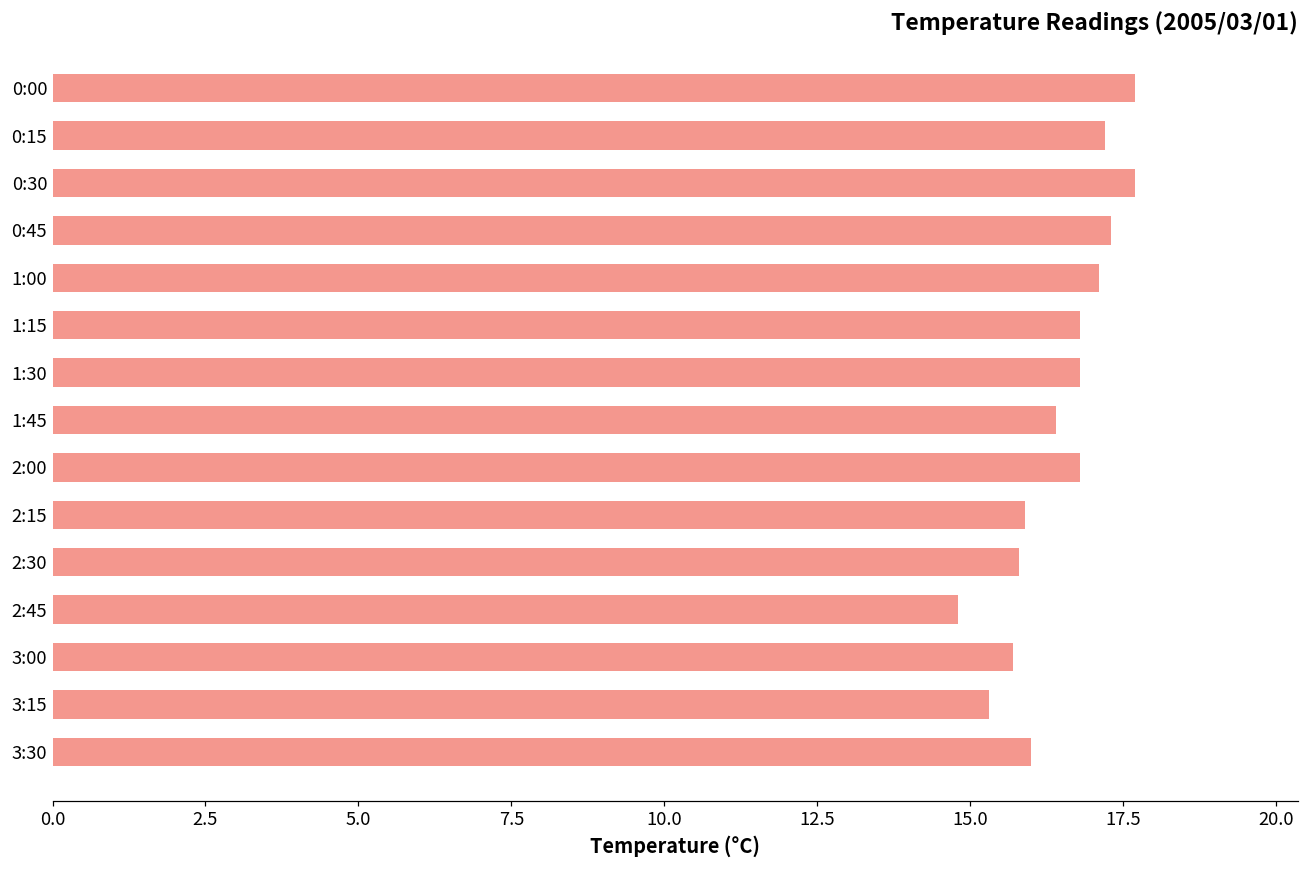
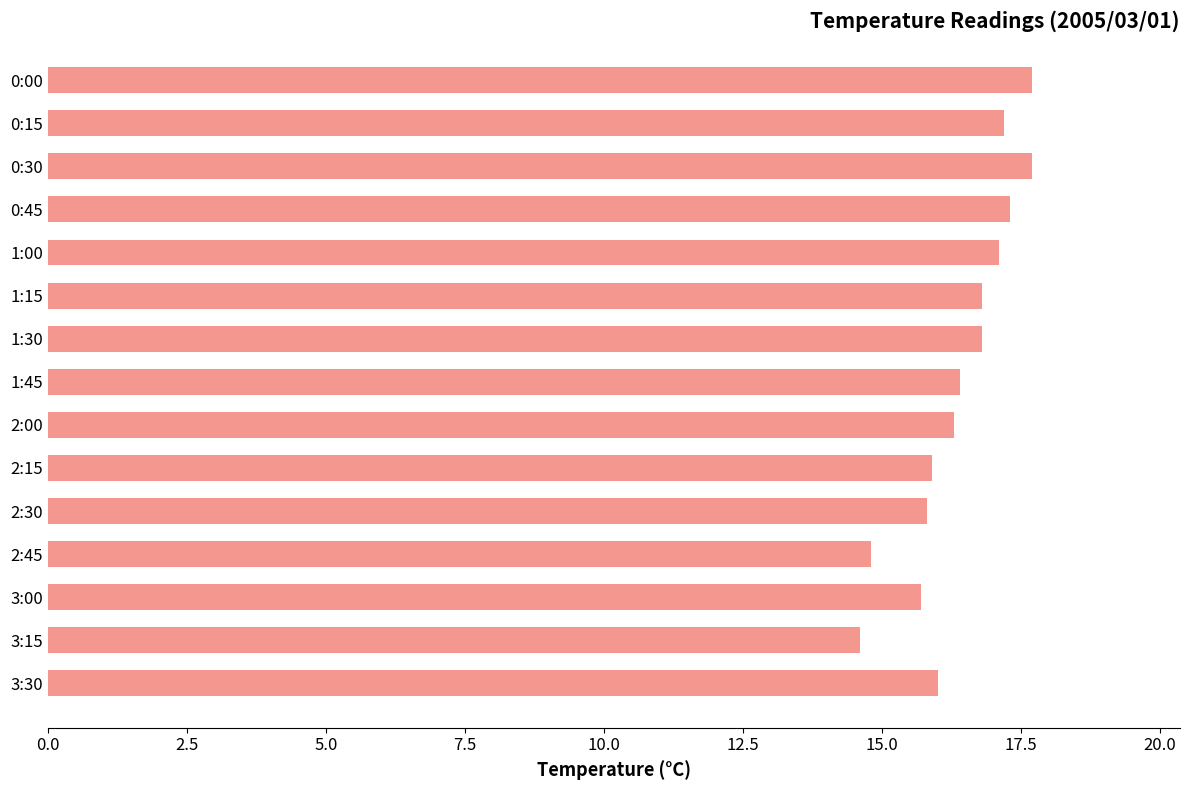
  {
    "0:00": 17.7,
    "0:15": 17.2,
    "0:30": 17.7,
    "0:45": 17.3,
    "1:00": 17.1,
    "1:15": 16.8,
    "1:30": 16.8,
    "1:45": 16.4,
-   "2:00": 16.8,
+   "2:00": 16.3,
    "2:15": 15.9,
    "2:30": 15.8,
    "2:45": 14.8,
    "3:00": 15.7,
-   "3:15": 15.3,
+   "3:15": 14.6,
    "3:30": 16.0
  }
